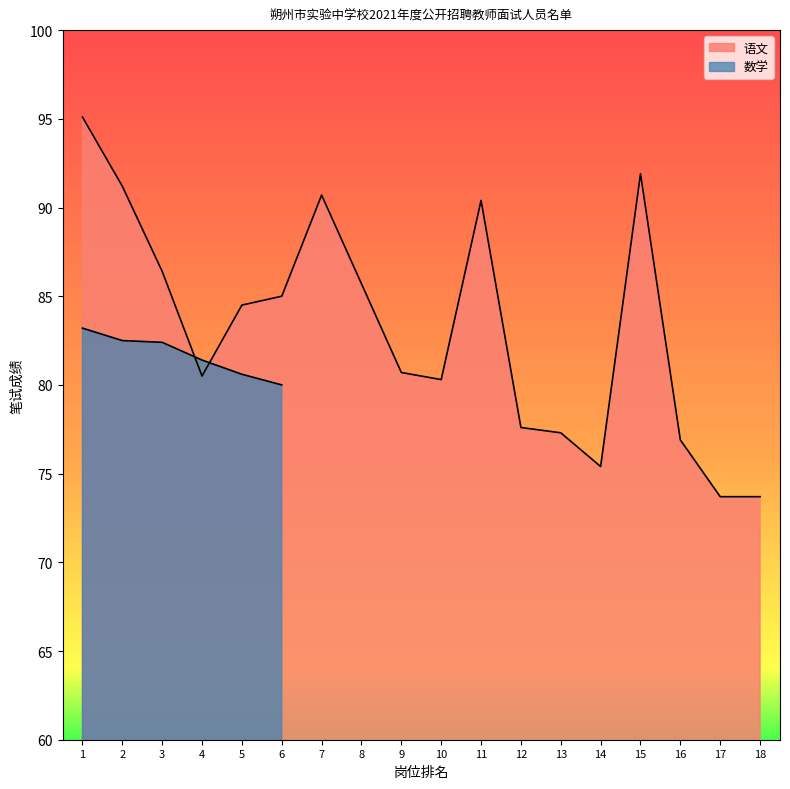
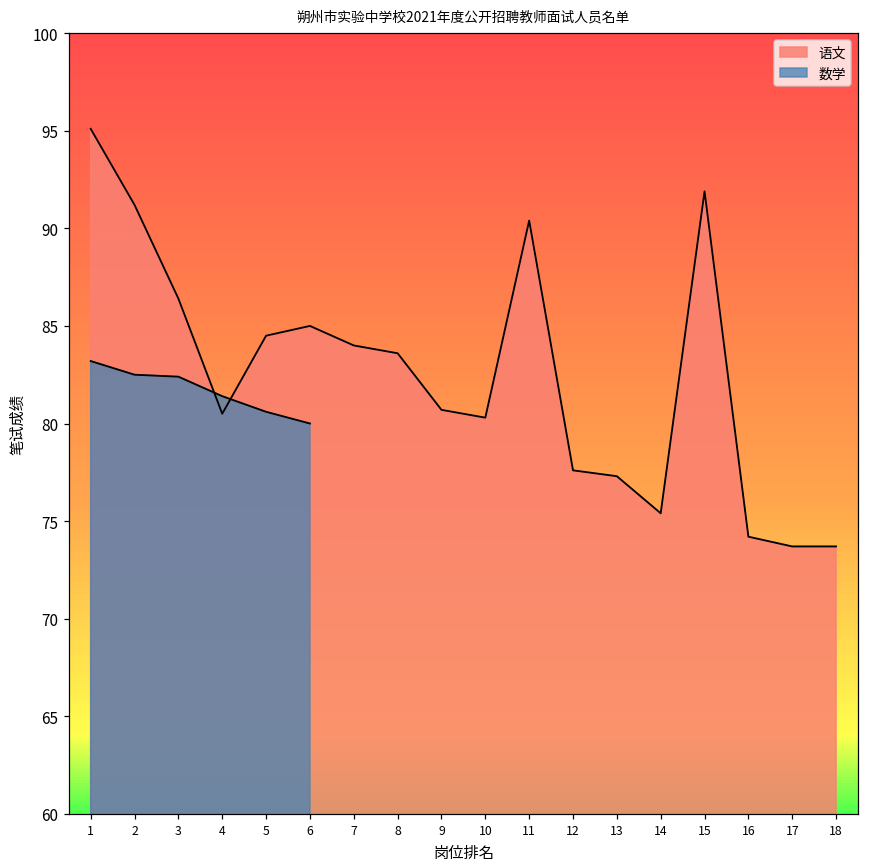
  {
    "语文": {
      "1": 95.1,
      "2": 91.2,
      "3": 86.4,
      "4": 80.5,
      "5": 84.5,
      "6": 85.0,
-     "7": 90.7,
-     "8": 85.7,
+     "7": 84.0,
+     "8": 83.6,
      "9": 80.7,
      "10": 80.3,
      "11": 90.4,
      "12": 77.6,
      "13": 77.3,
      "14": 75.4,
      "15": 91.9,
-     "16": 76.9,
+     "16": 74.2,
      "17": 73.7,
      "18": 73.7
    },
    "数学": {
      "1": 83.2,
      "2": 82.5,
      "3": 82.4,
      "4": 81.4,
      "5": 80.6,
      "6": 80.0
    }
  }
